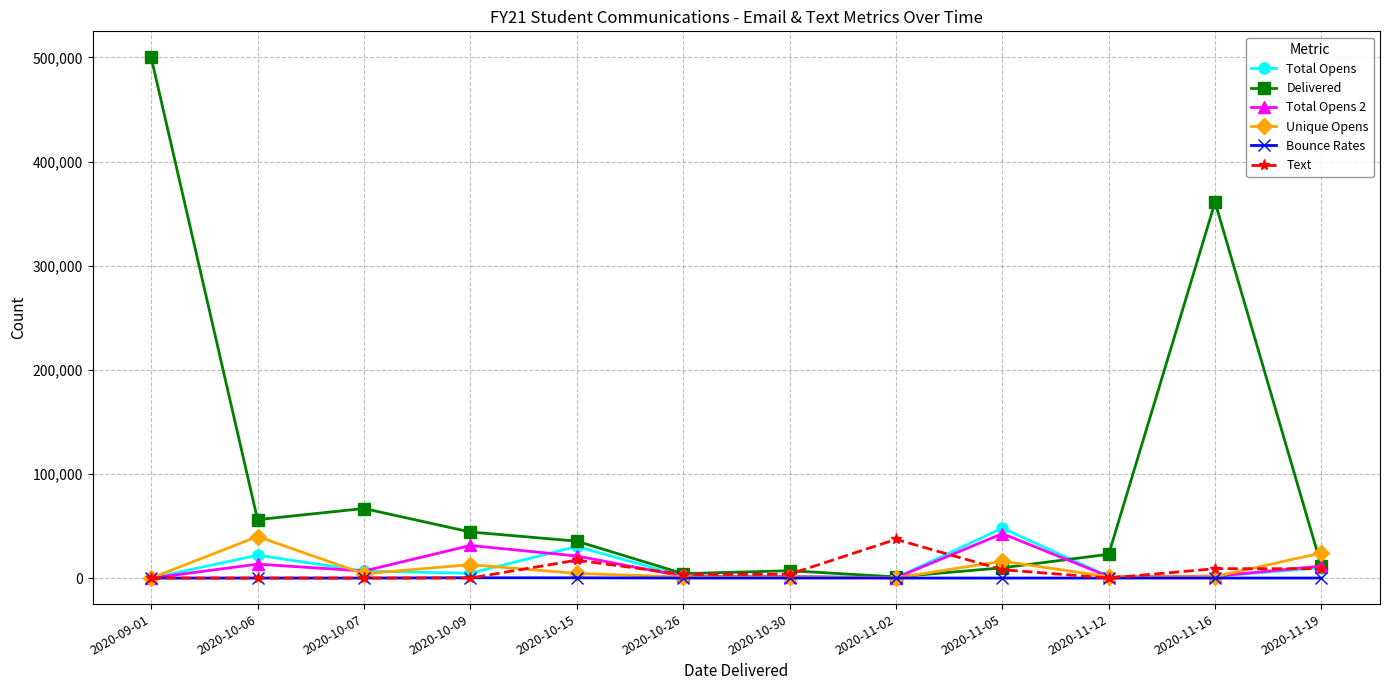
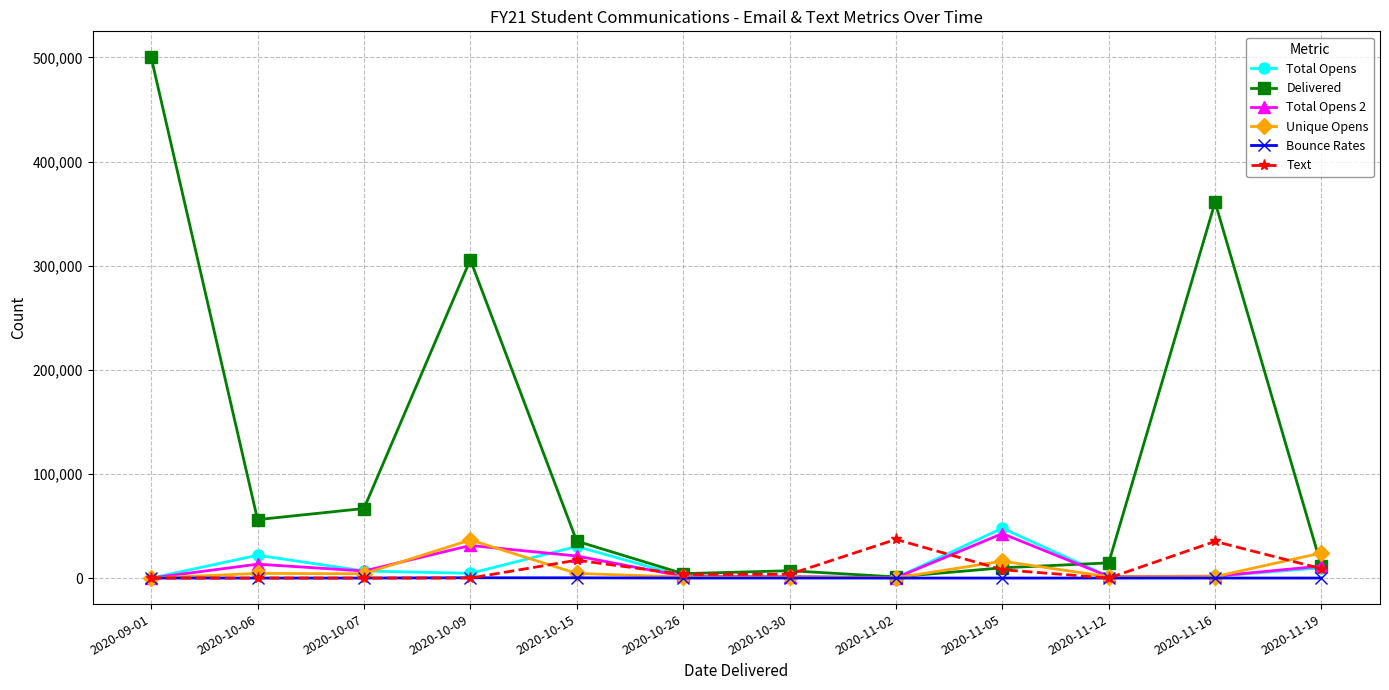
  {
    "Total Opens": {
      "2020-10-06": "22,000",
      "2020-10-09": "5,000",
      "2020-10-15": "30,000",
      "2020-11-05": "48,000"
    },
    "Delivered": {
      "2020-09-01": "500,000",
      "2020-10-06": "56,000",
      "2020-10-07": "67,000",
-     "2020-10-09": "44,000",
+     "2020-10-09": "306,000",
      "2020-10-15": "35,000",
      "2020-10-30": "7,000",
-     "2020-11-12": "23,000",
+     "2020-11-12": "15,000",
      "2020-11-16": "361,000"
    },
    "Total Opens 2": {
      "2020-10-06": "13,000",
      "2020-10-09": "31,000",
      "2020-10-15": "21,000",
      "2020-11-05": "43,000"
    },
    "Unique Opens": {
-     "2020-10-06": "40,000",
+     "2020-10-06": "4,000",
      "2020-10-07": "4,000",
-     "2020-10-09": "13,000",
+     "2020-10-09": "37,000",
      "2020-10-15": "4,000",
      "2020-11-05": "16,000",
      "2020-11-19": "24,000"
    },
    "Bounce Rates": {
      "2020-10-15": "0",
      "2020-11-05": "0",
      "2020-11-19": "0"
    },
    "Text": {
      "2020-10-15": "17,000",
      "2020-11-02": "37,000",
-     "2020-11-16": "9,000"
+     "2020-11-16": "35,000"
    }
  }
